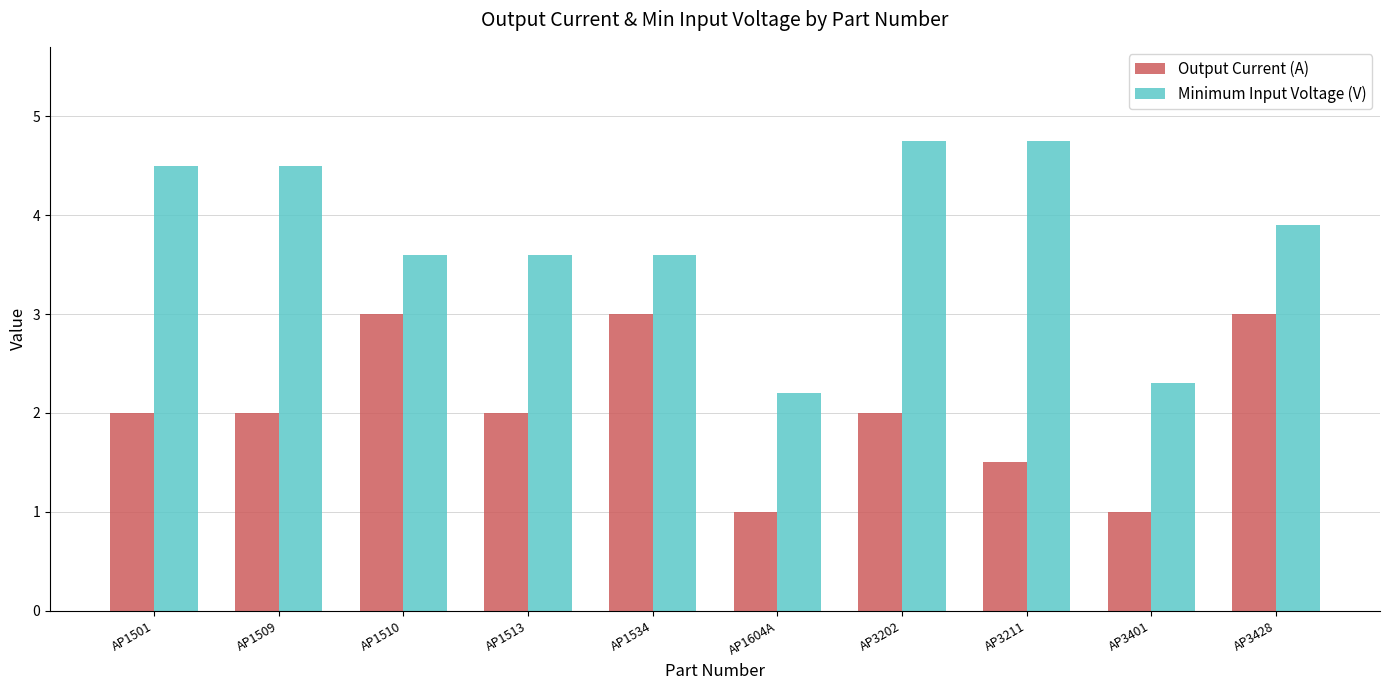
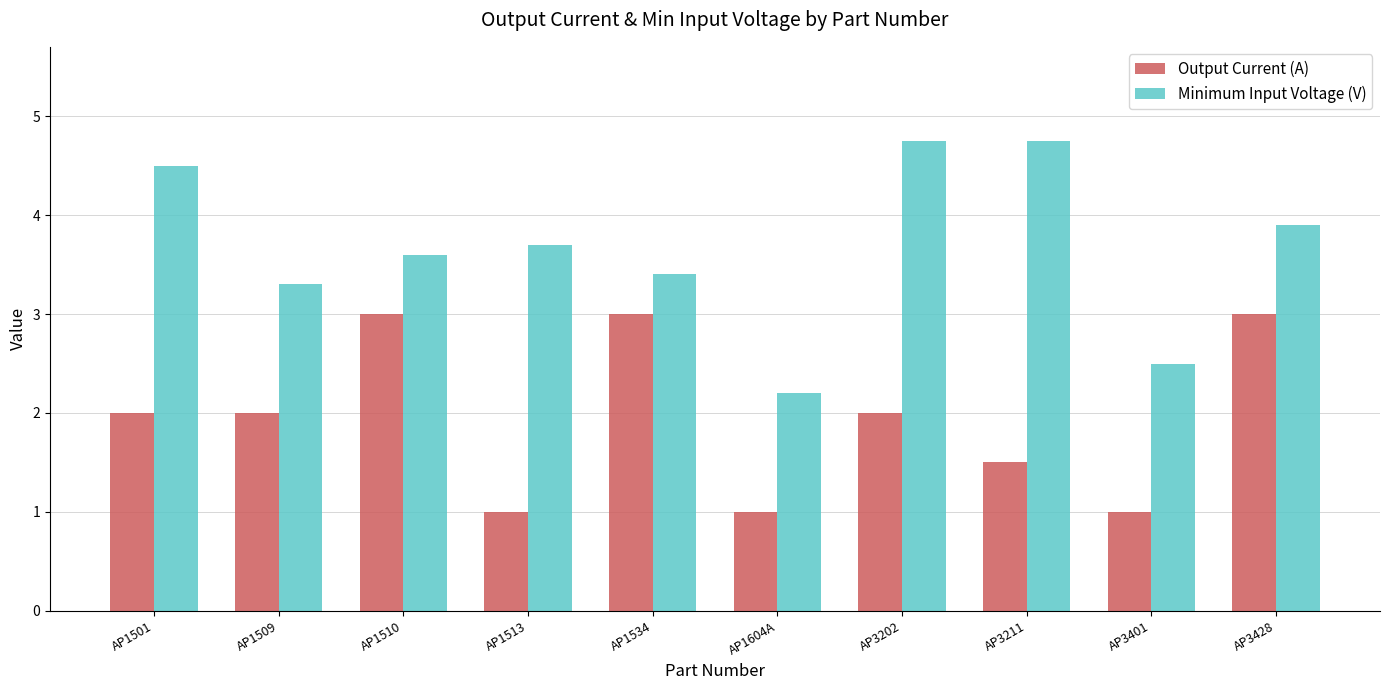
  {
    "Output Current (A)": {
      "AP1501": 2,
      "AP1509": 2,
      "AP1510": 3,
-     "AP1513": 2,
+     "AP1513": 1,
      "AP1534": 3,
      "AP1604A": 1,
      "AP3202": 2,
      "AP3211": 1.5,
      "AP3401": 1,
      "AP3428": 3
    },
    "Minimum Input Voltage (V)": {
      "AP1501": 4.5,
-     "AP1509": 4.5,
+     "AP1509": 3.3,
      "AP1510": 3.6,
-     "AP1513": 3.6,
-     "AP1534": 3.6,
+     "AP1513": 3.7,
+     "AP1534": 3.4,
      "AP1604A": 2.2,
      "AP3202": 4.8,
      "AP3211": 4.8,
-     "AP3401": 2.3,
+     "AP3401": 2.5,
      "AP3428": 3.9
    }
  }
